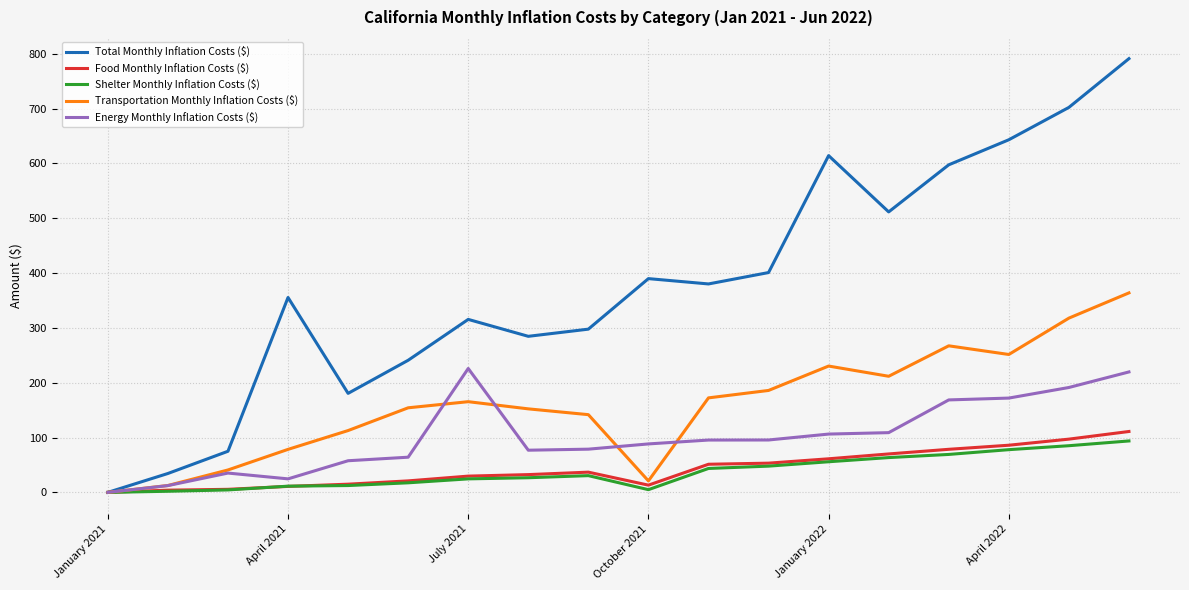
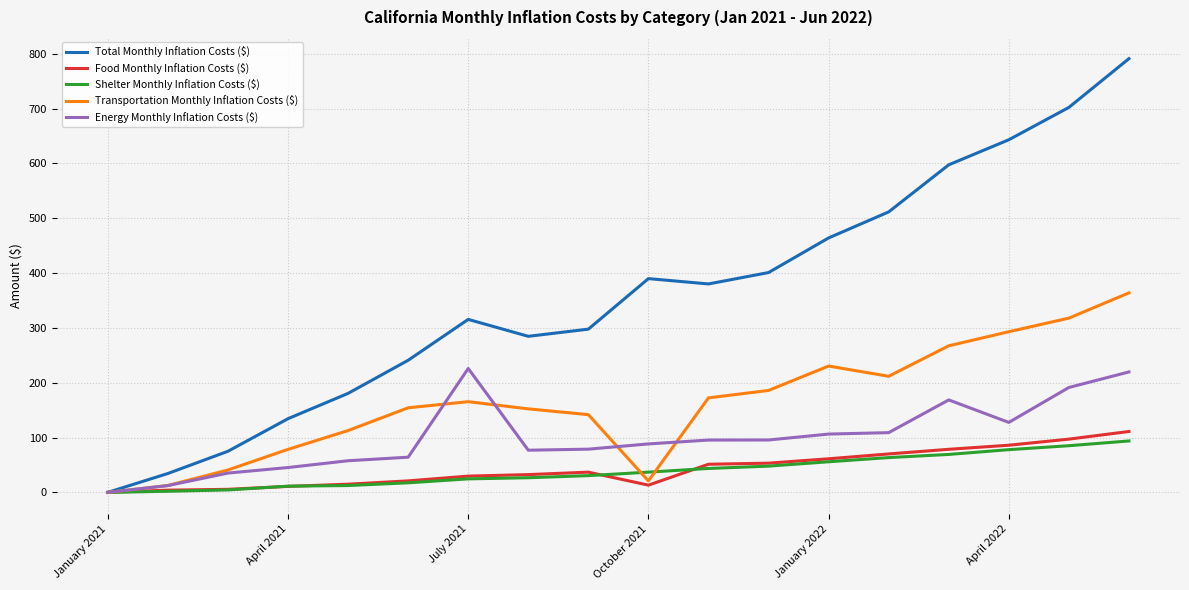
  {
    "Total Monthly Inflation Costs ($)": {
-     "April 2021": 360,
+     "April 2021": 130,
      "July 2021": 320,
      "October 2021": 390,
-     "January 2022": 610,
+     "January 2022": 460,
      "April 2022": 640
    },
    "Food Monthly Inflation Costs ($)": {
      "July 2021": 30,
      "October 2021": 10,
      "January 2022": 60,
      "April 2022": 90
    },
    "Shelter Monthly Inflation Costs ($)": {
      "July 2021": 20,
-     "October 2021": 0,
+     "October 2021": 40,
      "January 2022": 60,
      "April 2022": 80
    },
    "Transportation Monthly Inflation Costs ($)": {
      "April 2021": 80,
      "July 2021": 170,
      "October 2021": 20,
      "January 2022": 230,
-     "April 2022": 250
+     "April 2022": 290
    },
    "Energy Monthly Inflation Costs ($)": {
-     "April 2021": 20,
+     "April 2021": 50,
      "July 2021": 230,
      "October 2021": 90,
      "January 2022": 110,
-     "April 2022": 170
+     "April 2022": 130
    }
  }
